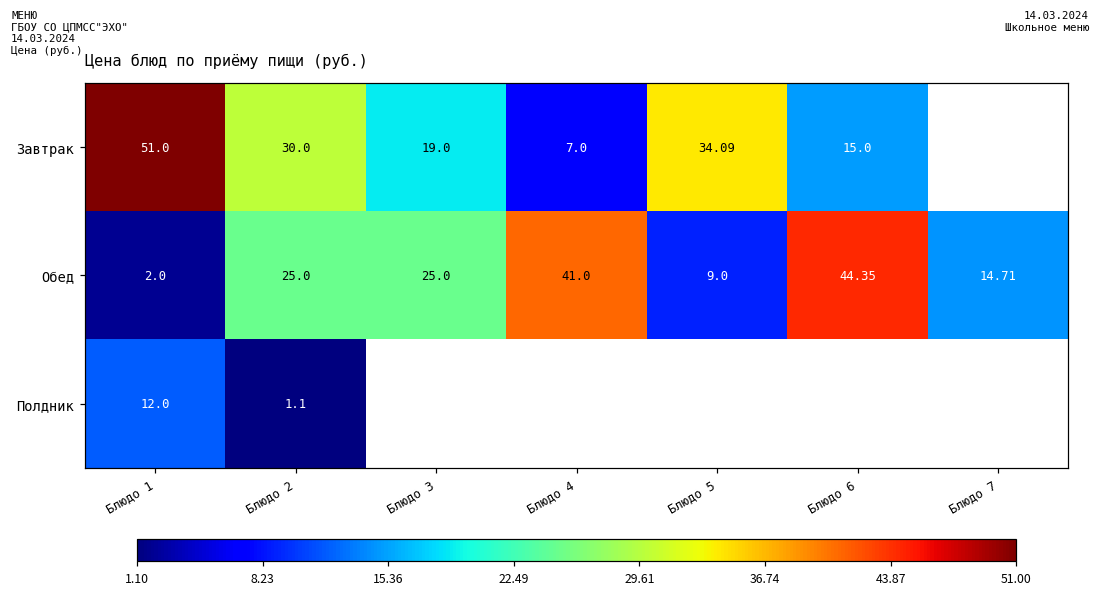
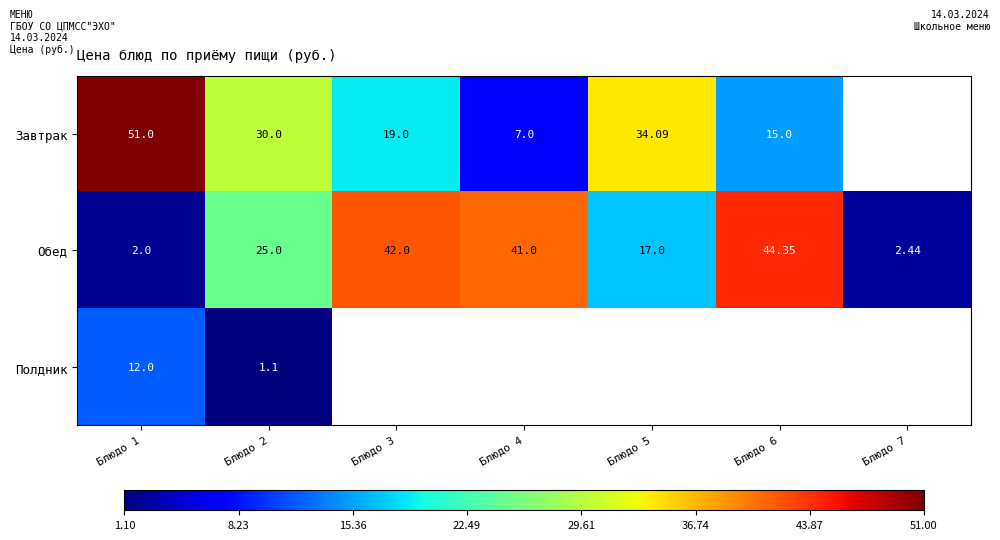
  {
    "Завтрак": {
      "Блюдо 1": 51.0,
      "Блюдо 2": 30.0,
      "Блюдо 3": 19.0,
      "Блюдо 4": 7.0,
      "Блюдо 5": 34.09,
      "Блюдо 6": 15.0
    },
    "Обед": {
      "Блюдо 1": 2.0,
      "Блюдо 2": 25.0,
-     "Блюдо 3": 25.0,
+     "Блюдо 3": 42.0,
      "Блюдо 4": 41.0,
-     "Блюдо 5": 9.0,
+     "Блюдо 5": 17.0,
      "Блюдо 6": 44.35,
-     "Блюдо 7": 14.71
+     "Блюдо 7": 2.44
    },
    "Полдник": {
      "Блюдо 1": 12.0,
      "Блюдо 2": 1.1
    }
  }
